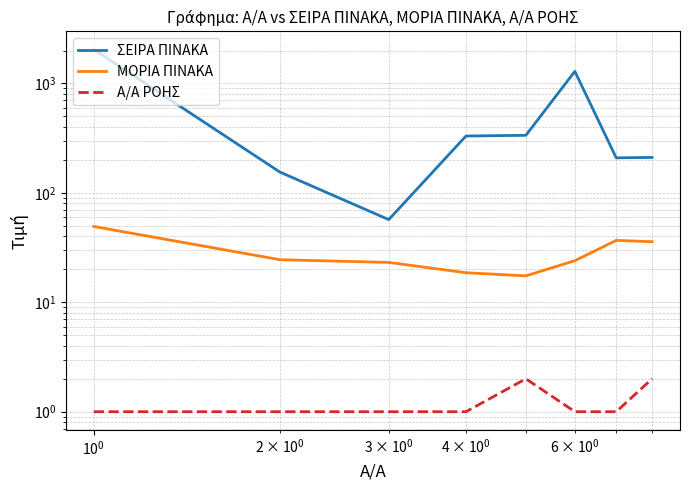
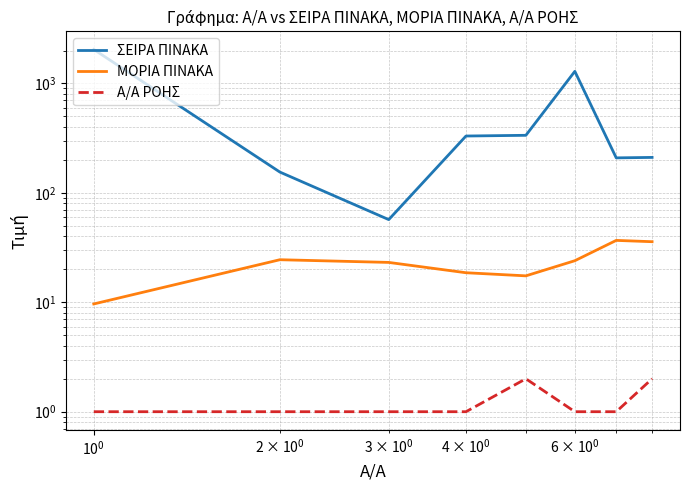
  {
    "ΜΟΡΙΑ ΠΙΝΑΚΑ": {
-     "10^0": 50
+     "10^0": 10
    },
    "Α/Α ΡΟΗΣ": {
      "10^0": 1
    }
  }
